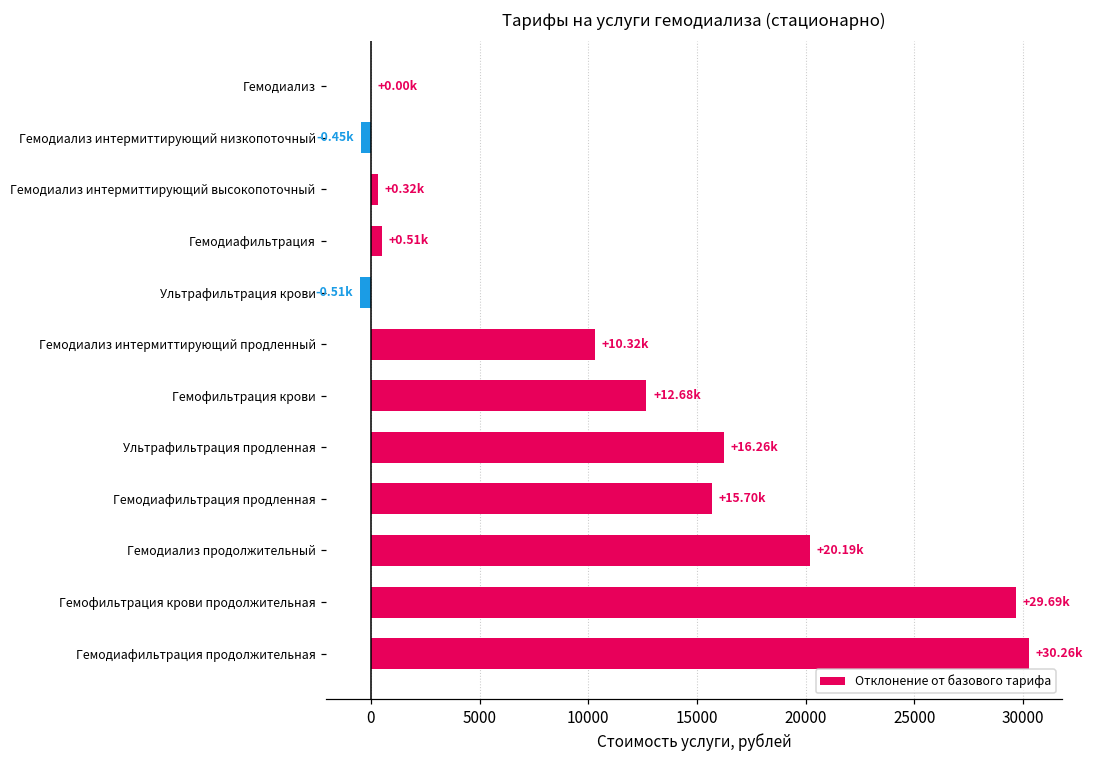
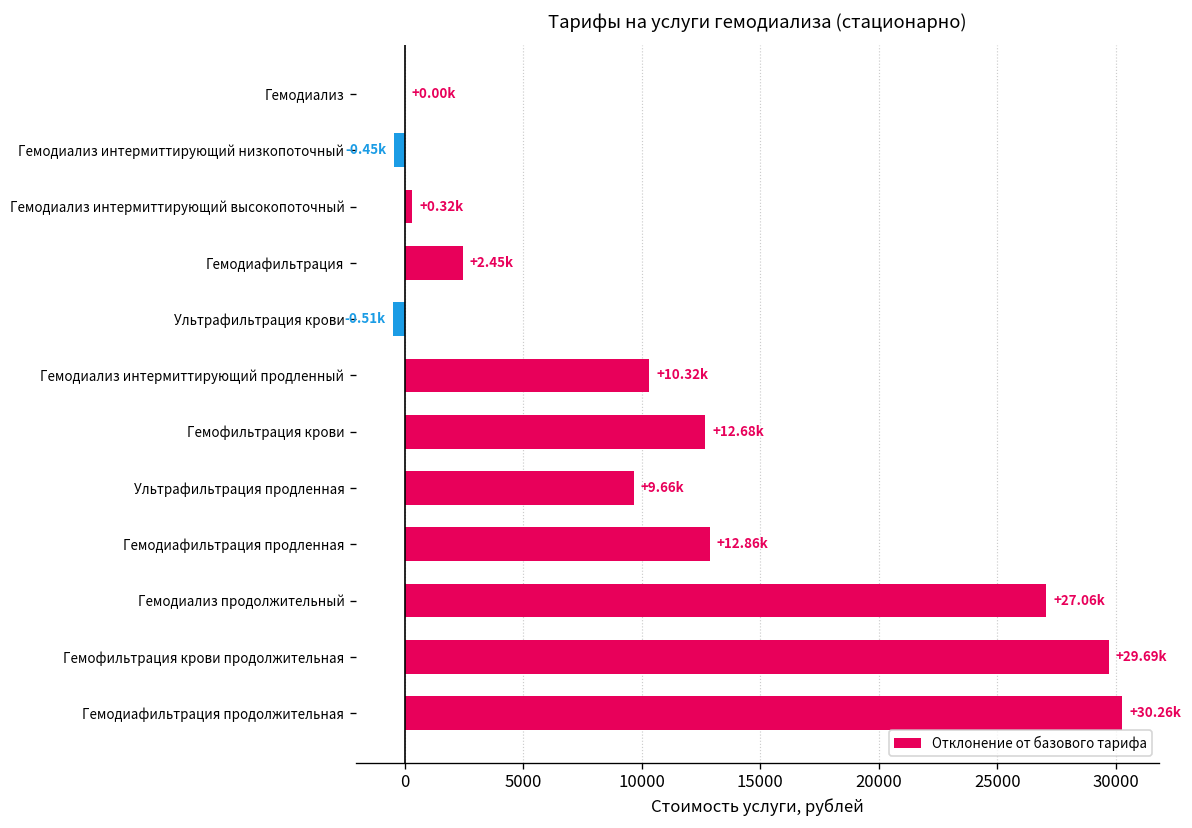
  {
    "Гемодиализ": "+0.00k",
    "Гемодиализ интермиттирующий низкопоточный": "-0.45k",
    "Гемодиализ интермиттирующий высокопоточный": "+0.32k",
-   "Гемодиафильтрация": "+0.51k",
+   "Гемодиафильтрация": "+2.45k",
    "Ультрафильтрация крови": "-0.51k",
    "Гемодиализ интермиттирующий продленный": "+10.32k",
    "Гемофильтрация крови": "+12.68k",
-   "Ультрафильтрация продленная": "+16.26k",
-   "Гемодиафильтрация продленная": "+15.70k",
-   "Гемодиализ продолжительный": "+20.19k",
+   "Ультрафильтрация продленная": "+9.66k",
+   "Гемодиафильтрация продленная": "+12.86k",
+   "Гемодиализ продолжительный": "+27.06k",
    "Гемофильтрация крови продолжительная": "+29.69k",
    "Гемодиафильтрация продолжительная": "+30.26k"
  }
